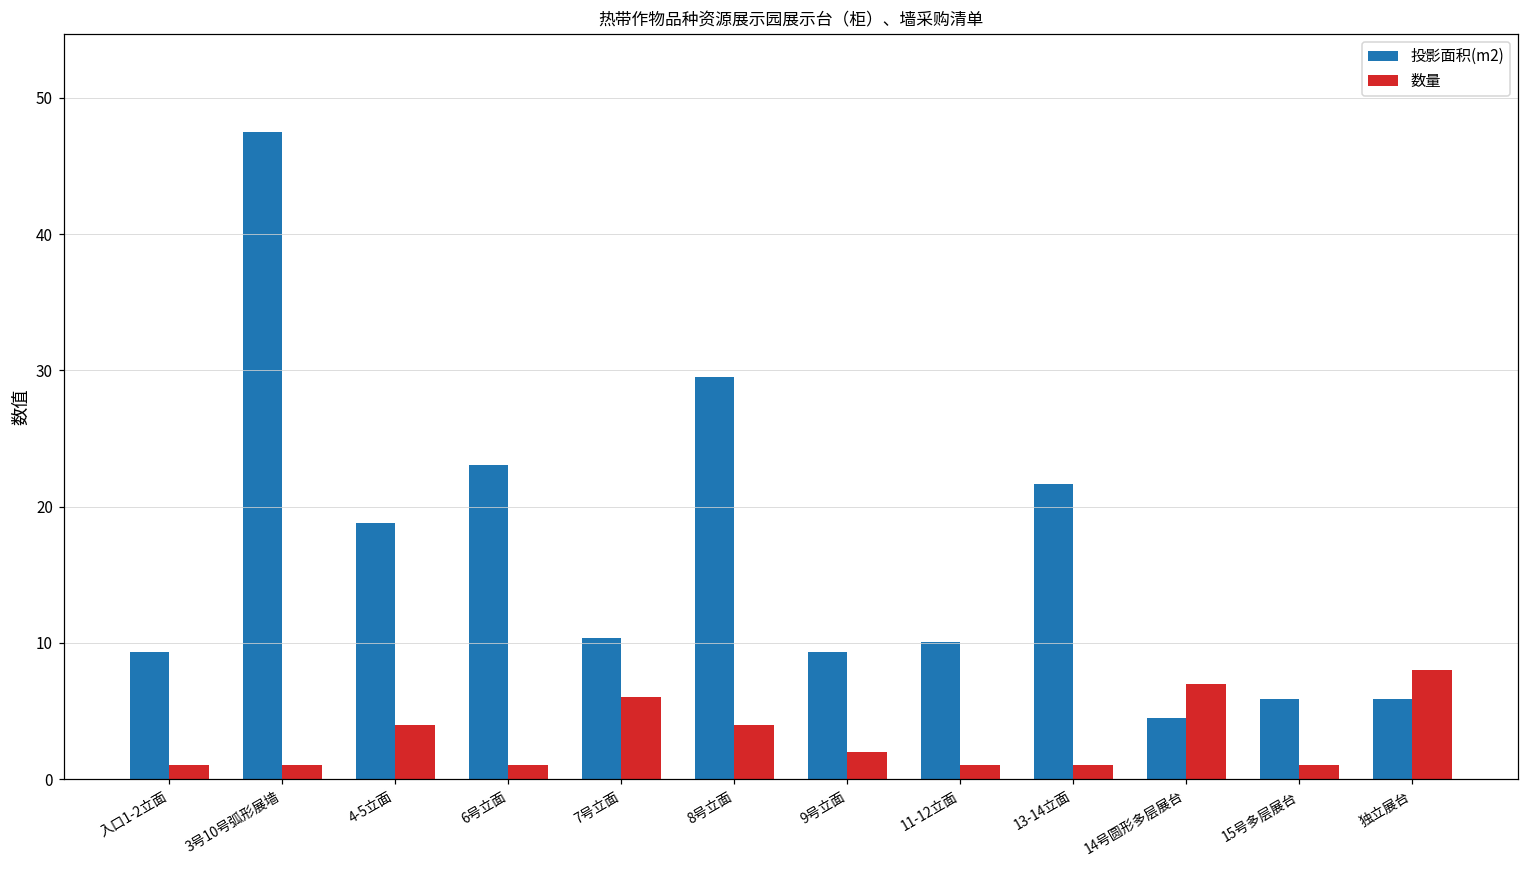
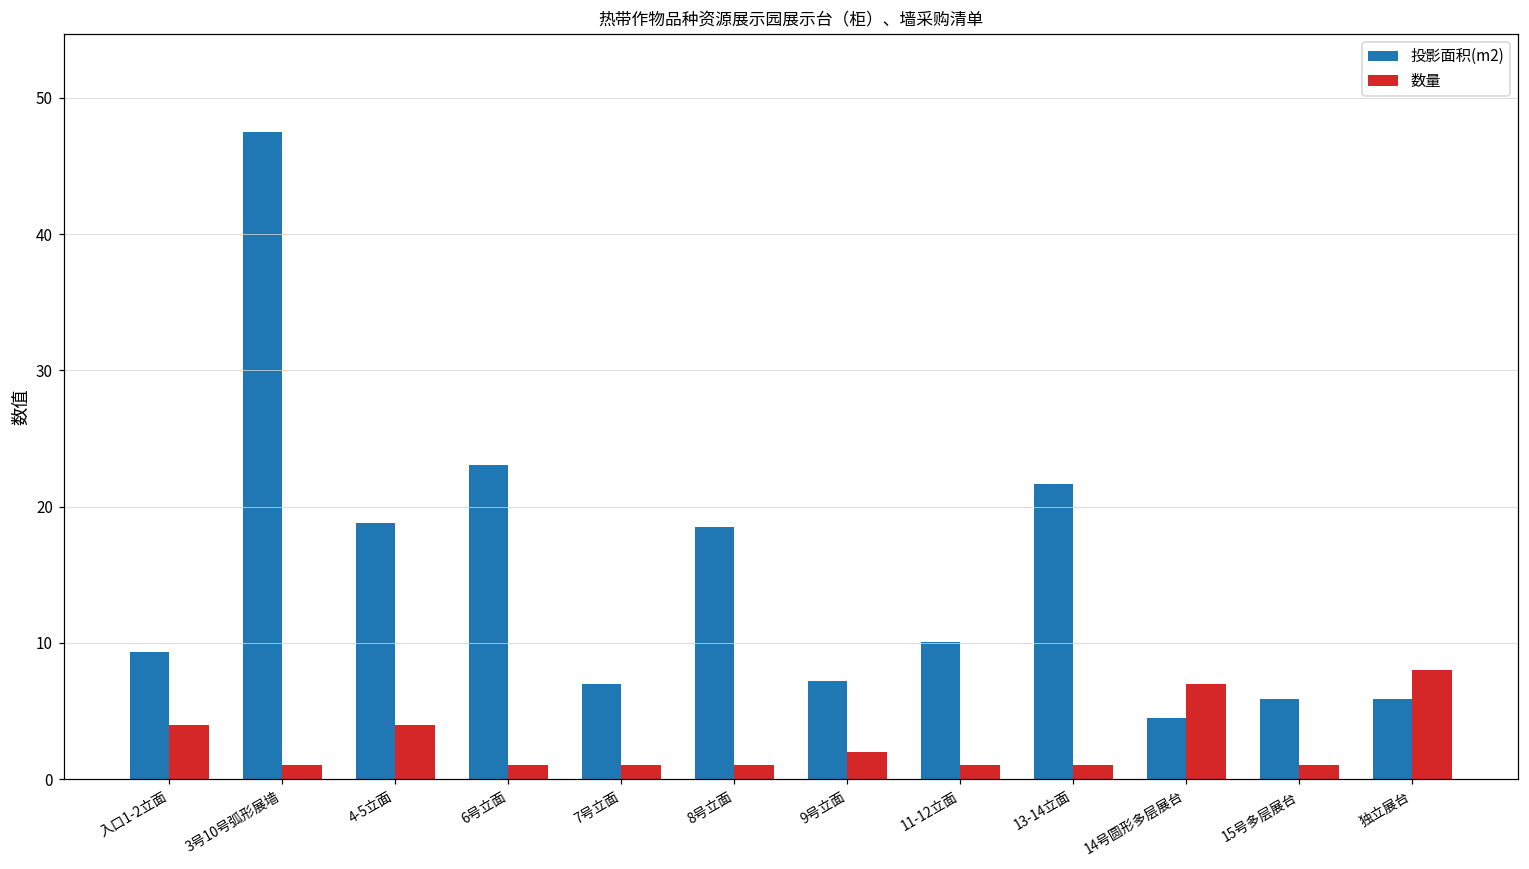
  {
    "投影面积(m2)": {
      "入口1-2立面": 9.3,
      "3号10号弧形展墙": 47.5,
      "4-5立面": 18.8,
      "6号立面": 23.0,
-     "7号立面": 10.3,
-     "8号立面": 29.5,
-     "9号立面": 9.3,
+     "7号立面": 7.0,
+     "8号立面": 18.5,
+     "9号立面": 7.2,
      "11-12立面": 10.1,
      "13-14立面": 21.7,
      "14号圆形多层展台": 4.5,
      "15号多层展台": 5.9,
      "独立展台": 5.9
    },
    "数量": {
-     "入口1-2立面": 1,
+     "入口1-2立面": 4,
      "3号10号弧形展墙": 1,
      "4-5立面": 4,
      "6号立面": 1,
-     "7号立面": 6,
-     "8号立面": 4,
+     "7号立面": 1,
+     "8号立面": 1,
      "9号立面": 2,
      "11-12立面": 1,
      "13-14立面": 1,
      "14号圆形多层展台": 7,
      "15号多层展台": 1,
      "独立展台": 8
    }
  }
